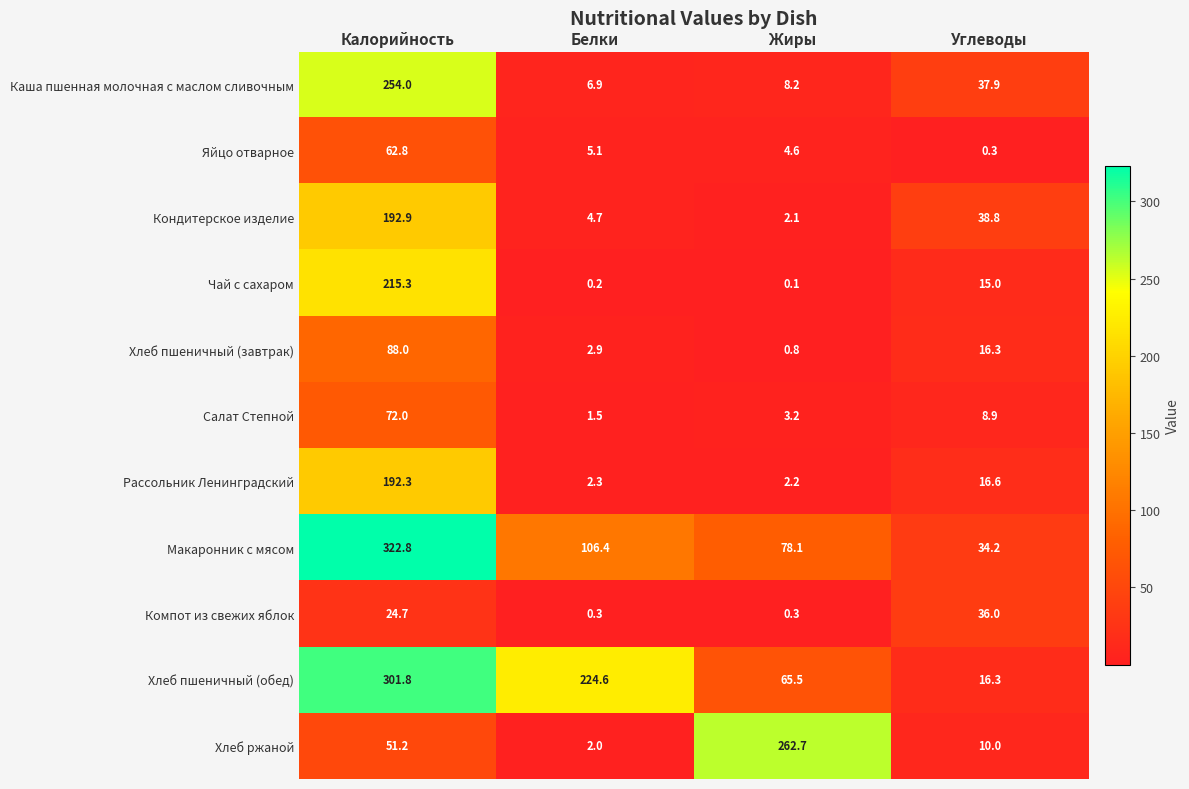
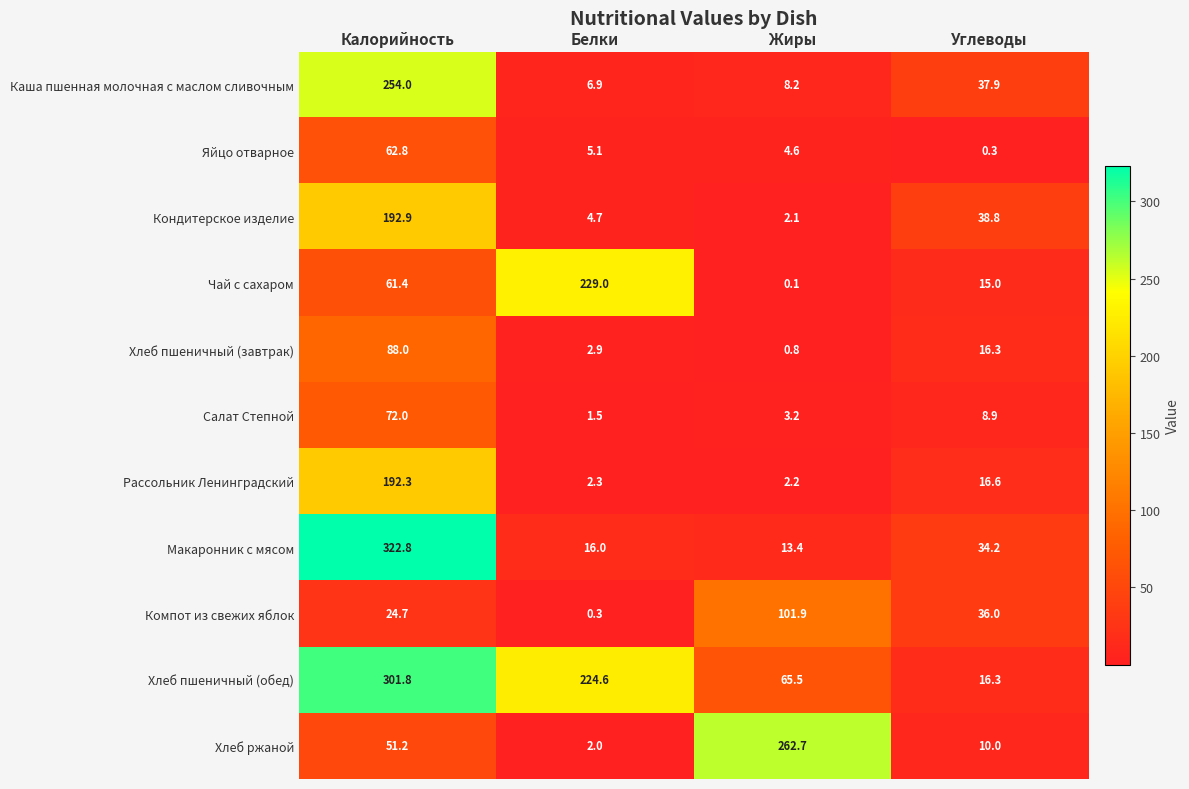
  {
    "Каша пшенная молочная с маслом сливочным": {
      "Калорийность": 254.0,
      "Белки": 6.9,
      "Жиры": 8.2,
      "Углеводы": 37.9
    },
    "Яйцо отварное": {
      "Калорийность": 62.8,
      "Белки": 5.1,
      "Жиры": 4.6,
      "Углеводы": 0.3
    },
    "Кондитерское изделие": {
      "Калорийность": 192.9,
      "Белки": 4.7,
      "Жиры": 2.1,
      "Углеводы": 38.8
    },
    "Чай с сахаром": {
-     "Калорийность": 215.3,
-     "Белки": 0.2,
+     "Калорийность": 61.4,
+     "Белки": 229.0,
      "Жиры": 0.1,
      "Углеводы": 15.0
    },
    "Хлеб пшеничный (завтрак)": {
      "Калорийность": 88.0,
      "Белки": 2.9,
      "Жиры": 0.8,
      "Углеводы": 16.3
    },
    "Салат Степной": {
      "Калорийность": 72.0,
      "Белки": 1.5,
      "Жиры": 3.2,
      "Углеводы": 8.9
    },
    "Рассольник Ленинградский": {
      "Калорийность": 192.3,
      "Белки": 2.3,
      "Жиры": 2.2,
      "Углеводы": 16.6
    },
    "Макаронник с мясом": {
      "Калорийность": 322.8,
-     "Белки": 106.4,
-     "Жиры": 78.1,
+     "Белки": 16.0,
+     "Жиры": 13.4,
      "Углеводы": 34.2
    },
    "Компот из свежих яблок": {
      "Калорийность": 24.7,
      "Белки": 0.3,
-     "Жиры": 0.3,
+     "Жиры": 101.9,
      "Углеводы": 36.0
    },
    "Хлеб пшеничный (обед)": {
      "Калорийность": 301.8,
      "Белки": 224.6,
      "Жиры": 65.5,
      "Углеводы": 16.3
    },
    "Хлеб ржаной": {
      "Калорийность": 51.2,
      "Белки": 2.0,
      "Жиры": 262.7,
      "Углеводы": 10.0
    }
  }
